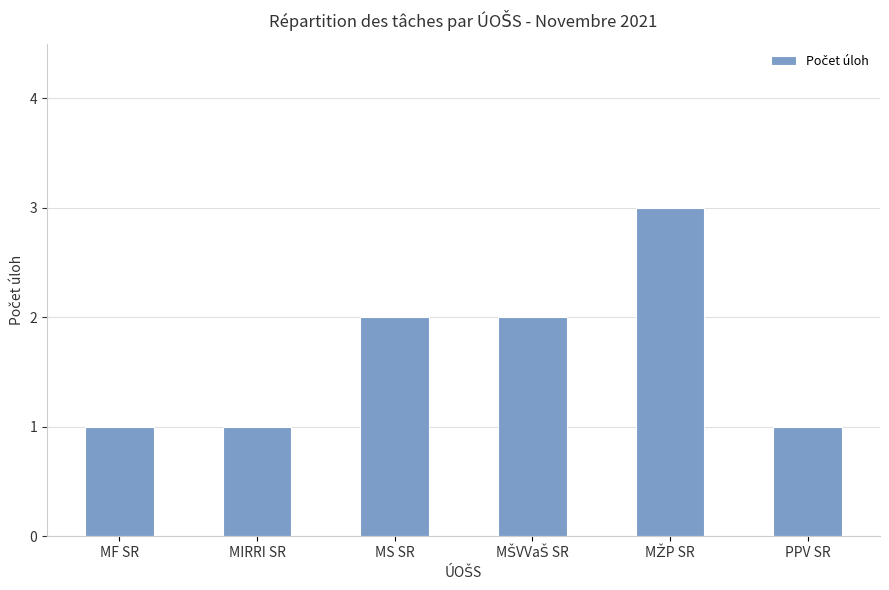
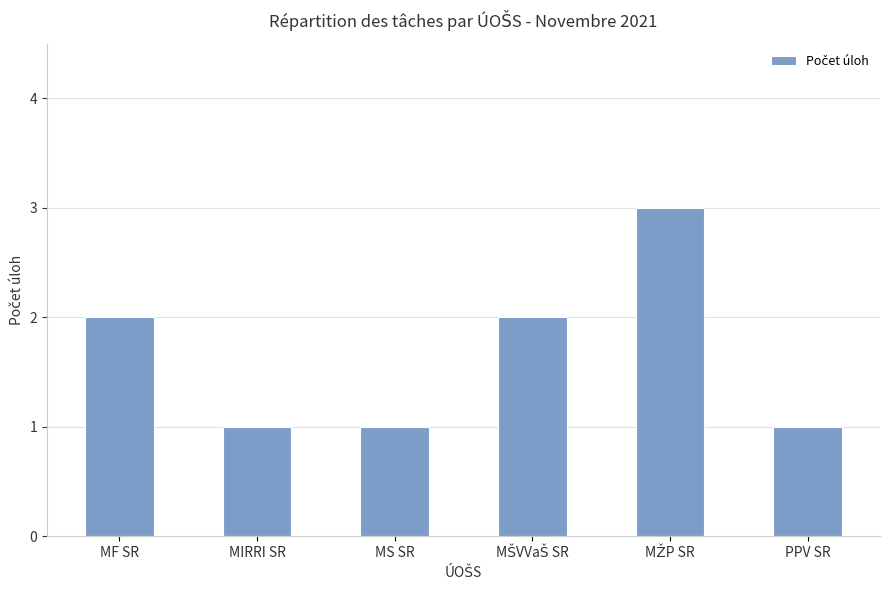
  {
-   "MF SR": 1,
+   "MF SR": 2,
    "MIRRI SR": 1,
-   "MS SR": 2,
+   "MS SR": 1,
    "MŠVVaŠ SR": 2,
    "MŽP SR": 3,
    "PPV SR": 1
  }
